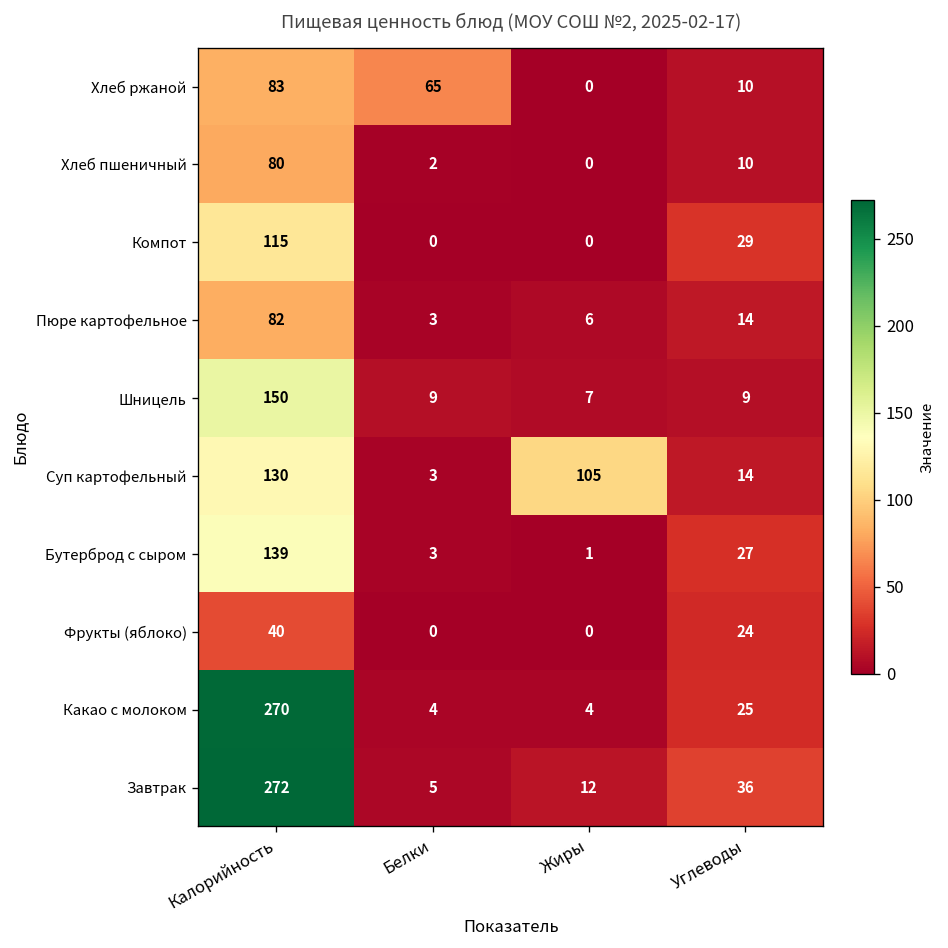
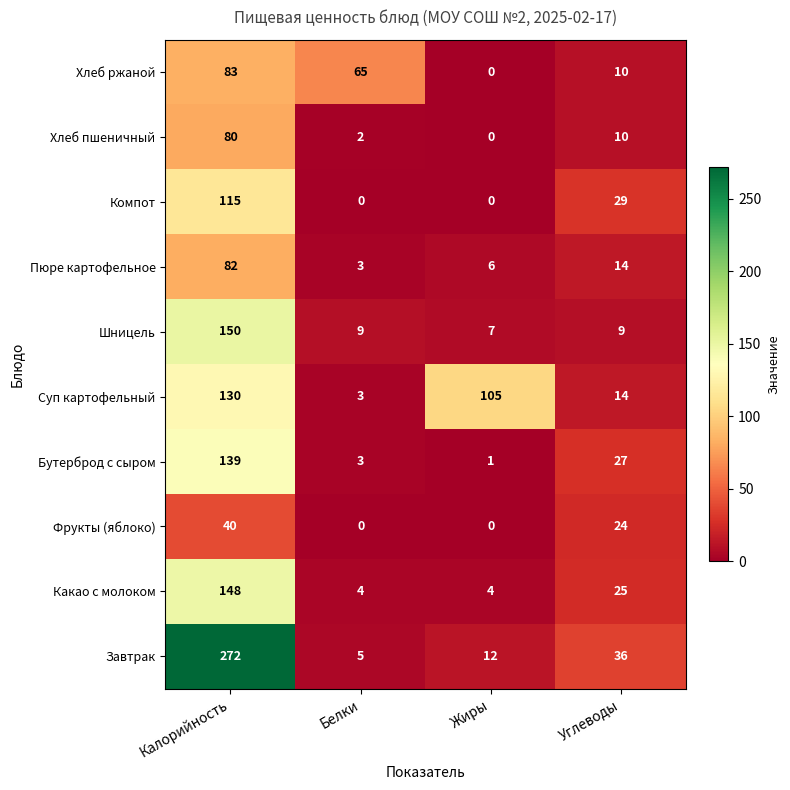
  {
    "Хлеб ржаной": {
      "Калорийность": 83,
      "Белки": 65,
      "Жиры": 0,
      "Углеводы": 10
    },
    "Хлеб пшеничный": {
      "Калорийность": 80,
      "Белки": 2,
      "Жиры": 0,
      "Углеводы": 10
    },
    "Компот": {
      "Калорийность": 115,
      "Белки": 0,
      "Жиры": 0,
      "Углеводы": 29
    },
    "Пюре картофельное": {
      "Калорийность": 82,
      "Белки": 3,
      "Жиры": 6,
      "Углеводы": 14
    },
    "Шницель": {
      "Калорийность": 150,
      "Белки": 9,
      "Жиры": 7,
      "Углеводы": 9
    },
    "Суп картофельный": {
      "Калорийность": 130,
      "Белки": 3,
      "Жиры": 105,
      "Углеводы": 14
    },
    "Бутерброд с сыром": {
      "Калорийность": 139,
      "Белки": 3,
      "Жиры": 1,
      "Углеводы": 27
    },
    "Фрукты (яблоко)": {
      "Калорийность": 40,
      "Белки": 0,
      "Жиры": 0,
      "Углеводы": 24
    },
    "Какао с молоком": {
-     "Калорийность": 270,
+     "Калорийность": 148,
      "Белки": 4,
      "Жиры": 4,
      "Углеводы": 25
    },
    "Завтрак": {
      "Калорийность": 272,
      "Белки": 5,
      "Жиры": 12,
      "Углеводы": 36
    }
  }
